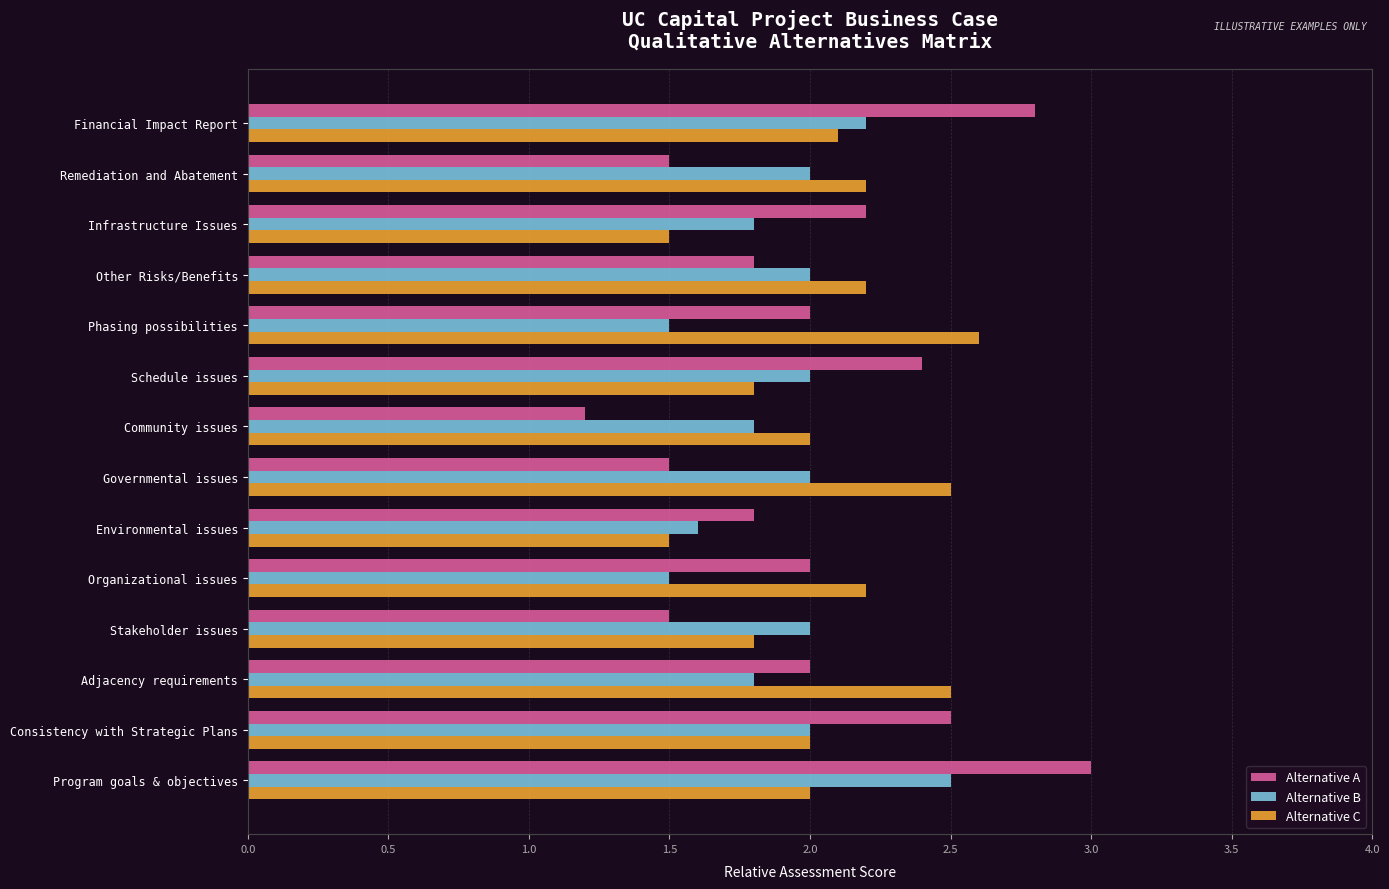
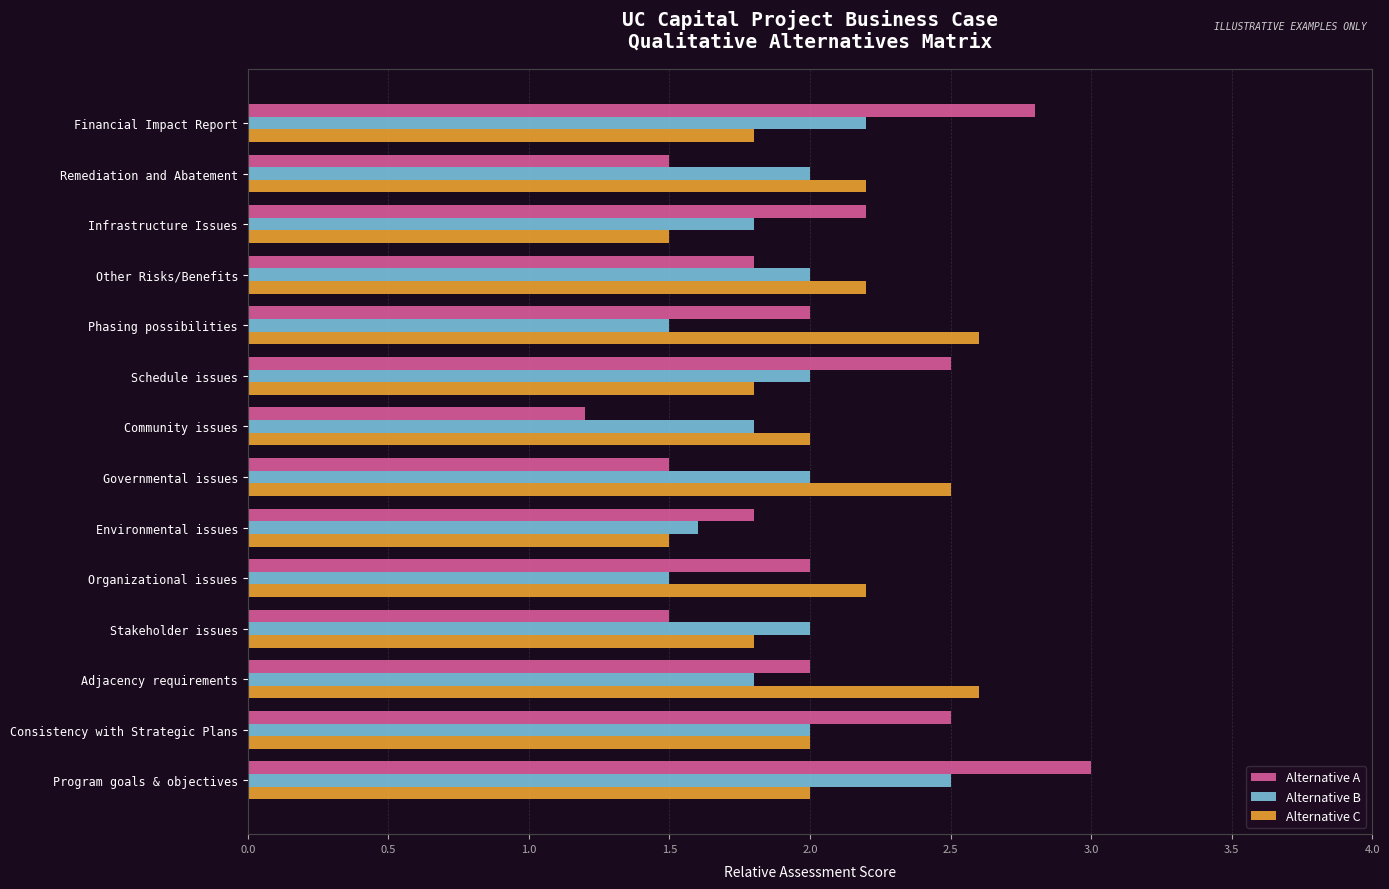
  {
    "Alternative A": {
      "Financial Impact Report": 2.8,
      "Remediation and Abatement": 1.5,
      "Infrastructure Issues": 2.2,
      "Other Risks/Benefits": 1.8,
      "Phasing possibilities": 2.0,
-     "Schedule issues": 2.4,
+     "Schedule issues": 2.5,
      "Community issues": 1.2,
      "Governmental issues": 1.5,
      "Environmental issues": 1.8,
      "Organizational issues": 2.0,
      "Stakeholder issues": 1.5,
      "Adjacency requirements": 2.0,
      "Consistency with Strategic Plans": 2.5,
      "Program goals & objectives": 3.0
    },
    "Alternative B": {
      "Financial Impact Report": 2.2,
      "Remediation and Abatement": 2.0,
      "Infrastructure Issues": 1.8,
      "Other Risks/Benefits": 2.0,
      "Phasing possibilities": 1.5,
      "Schedule issues": 2.0,
      "Community issues": 1.8,
      "Governmental issues": 2.0,
      "Environmental issues": 1.6,
      "Organizational issues": 1.5,
      "Stakeholder issues": 2.0,
      "Adjacency requirements": 1.8,
      "Consistency with Strategic Plans": 2.0,
      "Program goals & objectives": 2.5
    },
    "Alternative C": {
-     "Financial Impact Report": 2.1,
+     "Financial Impact Report": 1.8,
      "Remediation and Abatement": 2.2,
      "Infrastructure Issues": 1.5,
      "Other Risks/Benefits": 2.2,
      "Phasing possibilities": 2.6,
      "Schedule issues": 1.8,
      "Community issues": 2.0,
      "Governmental issues": 2.5,
      "Environmental issues": 1.5,
      "Organizational issues": 2.2,
      "Stakeholder issues": 1.8,
-     "Adjacency requirements": 2.5,
+     "Adjacency requirements": 2.6,
      "Consistency with Strategic Plans": 2.0,
      "Program goals & objectives": 2.0
    }
  }
